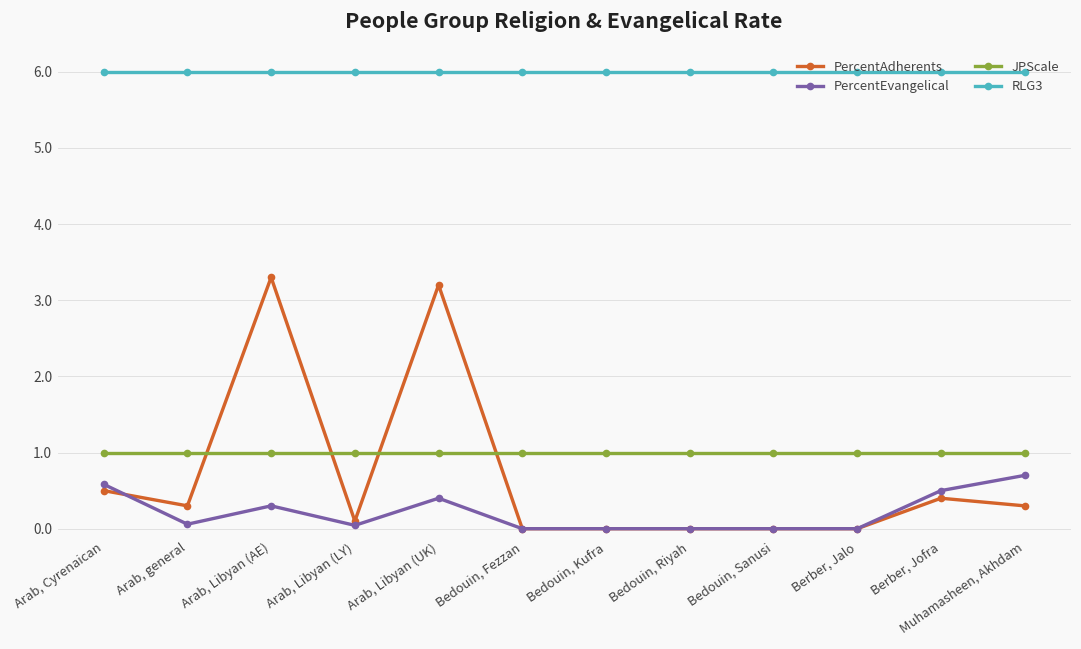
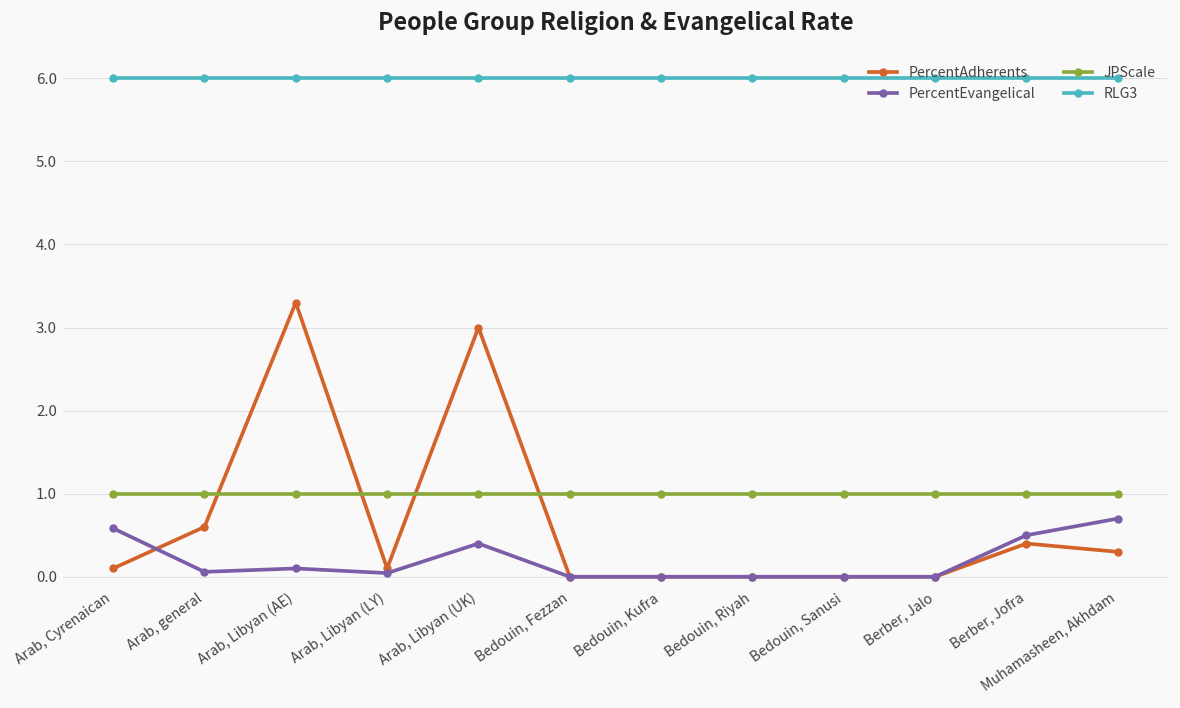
  {
    "PercentAdherents": {
-     "Arab, Cyrenaican": 0.5,
-     "Arab, general": 0.3,
+     "Arab, Cyrenaican": 0.1,
+     "Arab, general": 0.6,
      "Arab, Libyan (AE)": 3.3,
      "Arab, Libyan (LY)": 0.1,
-     "Arab, Libyan (UK)": 3.2,
+     "Arab, Libyan (UK)": 3.0,
      "Berber, Jofra": 0.4,
      "Muhamasheen, Akhdam": 0.3
    },
    "PercentEvangelical": {
      "Arab, Cyrenaican": 0.6,
      "Arab, general": 0.1,
-     "Arab, Libyan (AE)": 0.3,
+     "Arab, Libyan (AE)": 0.1,
      "Arab, Libyan (LY)": 0.0,
      "Arab, Libyan (UK)": 0.4,
      "Berber, Jofra": 0.5,
      "Muhamasheen, Akhdam": 0.7
    },
    "JPScale": {
      "Arab, Cyrenaican": 1.0,
      "Arab, general": 1.0,
      "Arab, Libyan (AE)": 1.0,
      "Arab, Libyan (LY)": 1.0,
      "Arab, Libyan (UK)": 1.0,
      "Bedouin, Fezzan": 1.0,
      "Bedouin, Kufra": 1.0,
      "Bedouin, Riyah": 1.0,
      "Bedouin, Sanusi": 1.0,
      "Berber, Jalo": 1.0,
      "Berber, Jofra": 1.0,
      "Muhamasheen, Akhdam": 1.0
    },
    "RLG3": {
      "Arab, Cyrenaican": 6.0,
      "Arab, general": 6.0,
      "Arab, Libyan (AE)": 6.0,
      "Arab, Libyan (LY)": 6.0,
      "Arab, Libyan (UK)": 6.0,
      "Bedouin, Fezzan": 6.0,
      "Bedouin, Kufra": 6.0,
      "Bedouin, Riyah": 6.0,
      "Bedouin, Sanusi": 6.0,
      "Berber, Jalo": 6.0,
      "Berber, Jofra": 6.0,
      "Muhamasheen, Akhdam": 6.0
    }
  }
